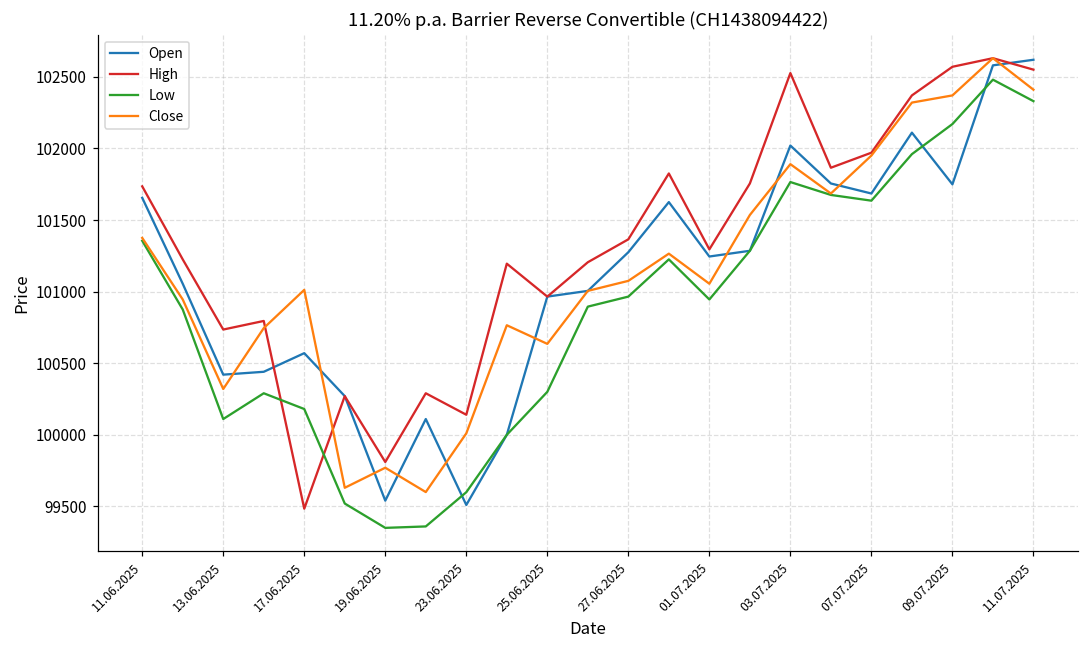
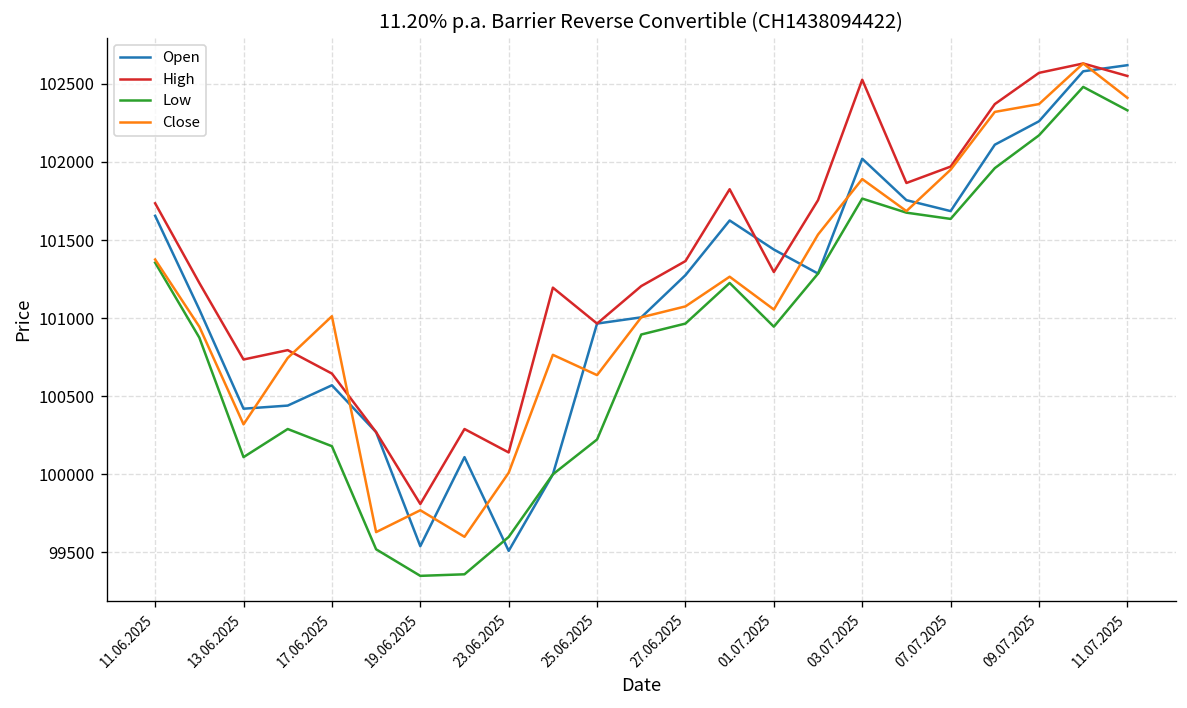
  {
    "Open": {
      "11.06.2025": 101660,
      "13.06.2025": 100420,
      "17.06.2025": 100570,
      "19.06.2025": 99540,
      "23.06.2025": 99510,
      "27.06.2025": 101280,
-     "01.07.2025": 101250,
+     "01.07.2025": 101440,
      "03.07.2025": 102020,
      "07.07.2025": 101690,
-     "09.07.2025": 101750,
+     "09.07.2025": 102260,
      "11.07.2025": 102620
    },
    "High": {
      "11.06.2025": 101740,
      "13.06.2025": 100740,
-     "17.06.2025": 99480,
+     "17.06.2025": 100650,
      "19.06.2025": 99810,
      "23.06.2025": 100140,
      "27.06.2025": 101370,
      "01.07.2025": 101300,
      "03.07.2025": 102530,
      "07.07.2025": 101970,
      "09.07.2025": 102570,
      "11.07.2025": 102550
    },
    "Low": {
      "11.06.2025": 101360,
      "13.06.2025": 100110,
      "17.06.2025": 100180,
      "19.06.2025": 99350,
      "23.06.2025": 99600,
-     "25.06.2025": 100300,
+     "25.06.2025": 100220,
      "27.06.2025": 100970,
      "01.07.2025": 100950,
      "03.07.2025": 101770,
      "07.07.2025": 101640,
      "09.07.2025": 102170,
      "11.07.2025": 102330
    },
    "Close": {
      "11.06.2025": 101380,
      "13.06.2025": 100320,
      "17.06.2025": 101010,
      "19.06.2025": 99770,
      "23.06.2025": 100010,
      "25.06.2025": 100640,
      "27.06.2025": 101080,
      "01.07.2025": 101060,
      "03.07.2025": 101890,
      "07.07.2025": 101950,
      "09.07.2025": 102370,
      "11.07.2025": 102410
    }
  }
